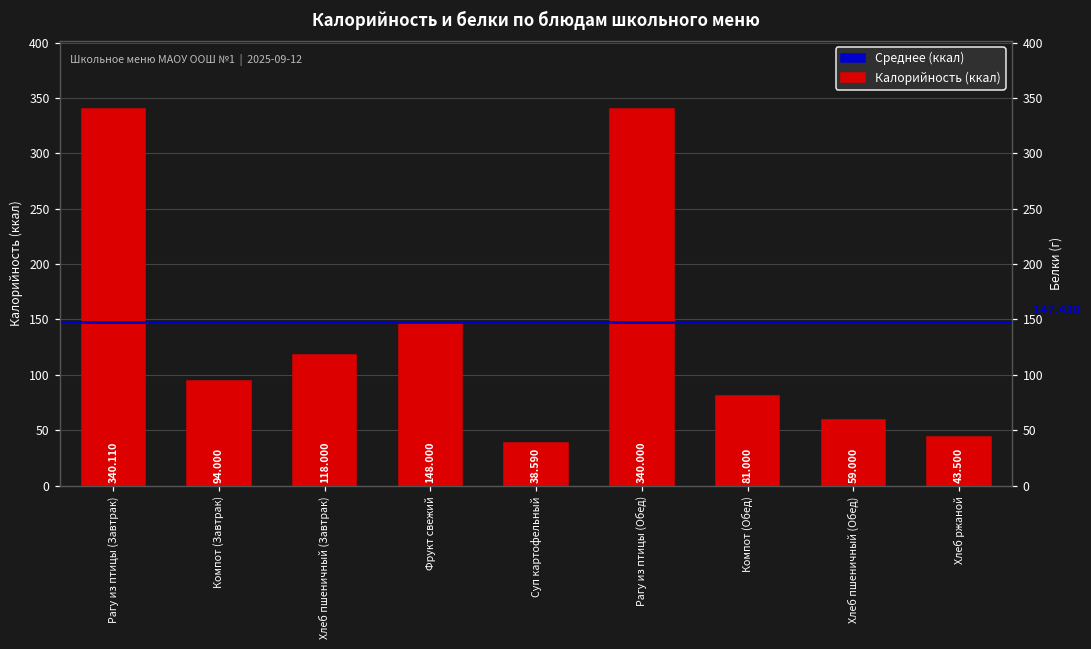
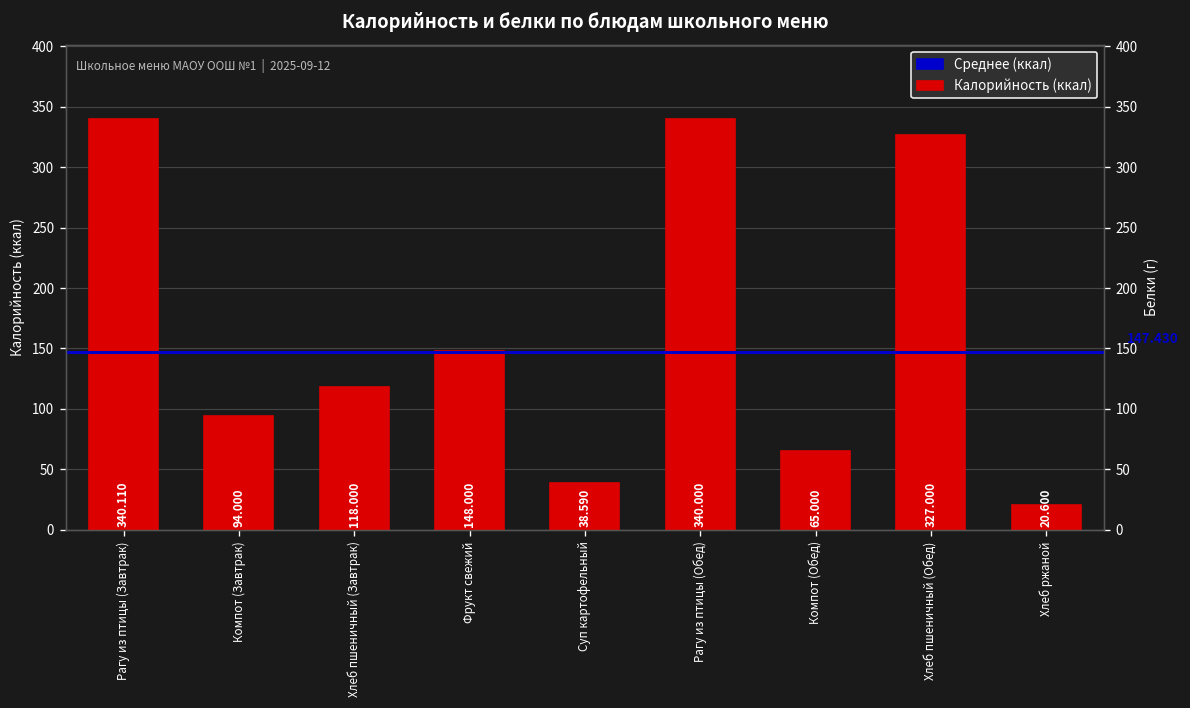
  {
    "Рагу из птицы (Завтрак)": 340.110,
    "Компот (Завтрак)": 94.000,
    "Хлеб пшеничный (Завтрак)": 118.000,
    "Фрукт свежий": 148.000,
    "Суп картофельный": 38.590,
    "Рагу из птицы (Обед)": 340.000,
-   "Компот (Обед)": 81.000,
-   "Хлеб пшеничный (Обед)": 59.000,
-   "Хлеб ржаной": 43.500
+   "Компот (Обед)": 65.000,
+   "Хлеб пшеничный (Обед)": 327.000,
+   "Хлеб ржаной": 20.600
  }
